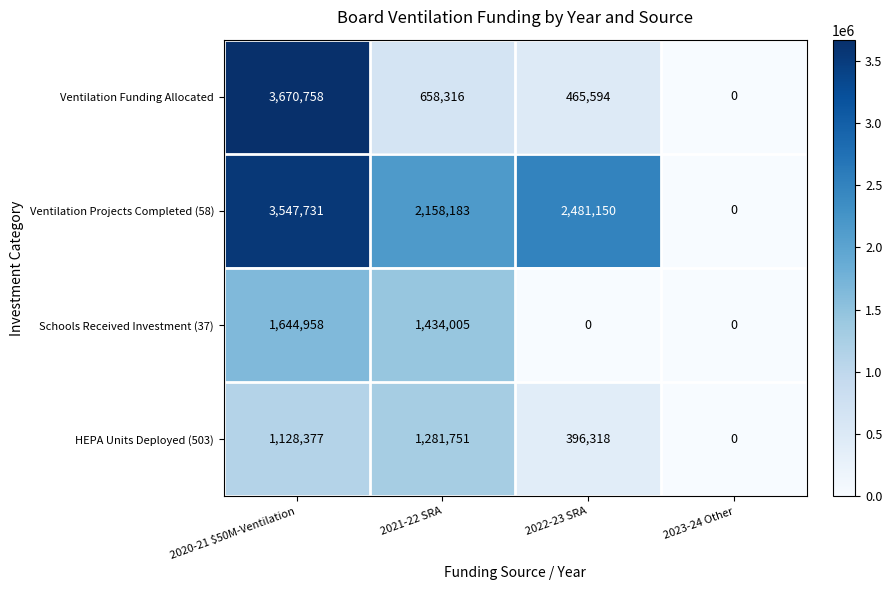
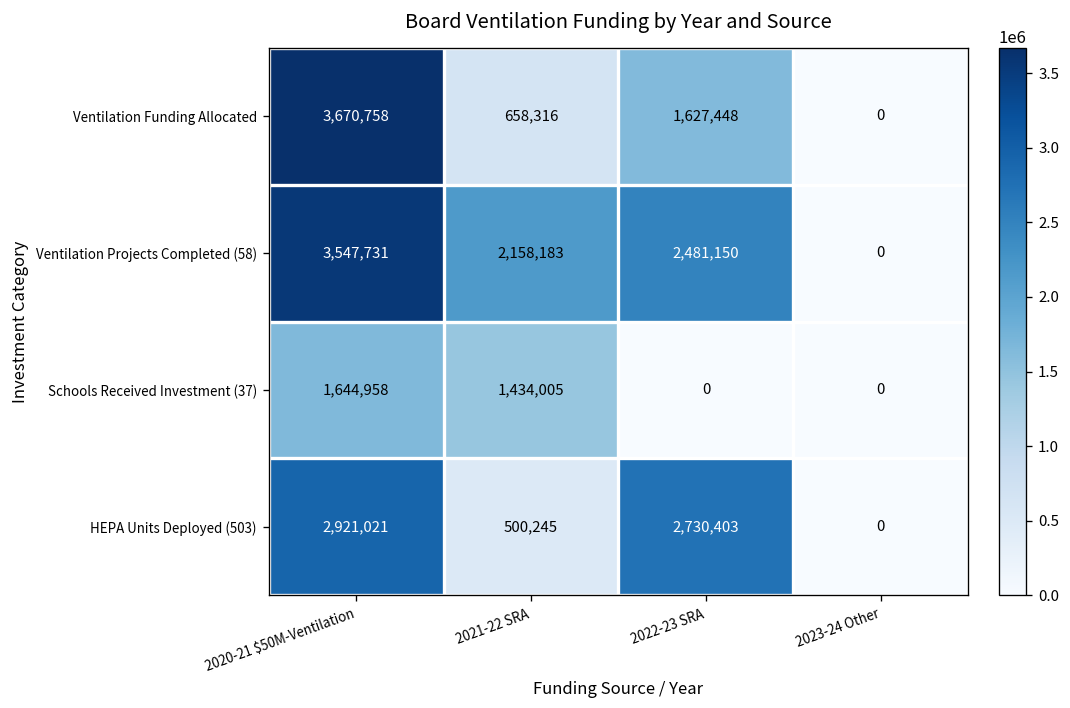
  {
    "Ventilation Funding Allocated": {
      "2020-21 $50M-Ventilation": "3,670,758",
      "2021-22 SRA": "658,316",
-     "2022-23 SRA": "465,594",
+     "2022-23 SRA": "1,627,448",
      "2023-24 Other": "0"
    },
    "Ventilation Projects Completed (58)": {
      "2020-21 $50M-Ventilation": "3,547,731",
      "2021-22 SRA": "2,158,183",
      "2022-23 SRA": "2,481,150",
      "2023-24 Other": "0"
    },
    "Schools Received Investment (37)": {
      "2020-21 $50M-Ventilation": "1,644,958",
      "2021-22 SRA": "1,434,005",
      "2022-23 SRA": "0",
      "2023-24 Other": "0"
    },
    "HEPA Units Deployed (503)": {
-     "2020-21 $50M-Ventilation": "1,128,377",
-     "2021-22 SRA": "1,281,751",
-     "2022-23 SRA": "396,318",
+     "2020-21 $50M-Ventilation": "2,921,021",
+     "2021-22 SRA": "500,245",
+     "2022-23 SRA": "2,730,403",
      "2023-24 Other": "0"
    }
  }
